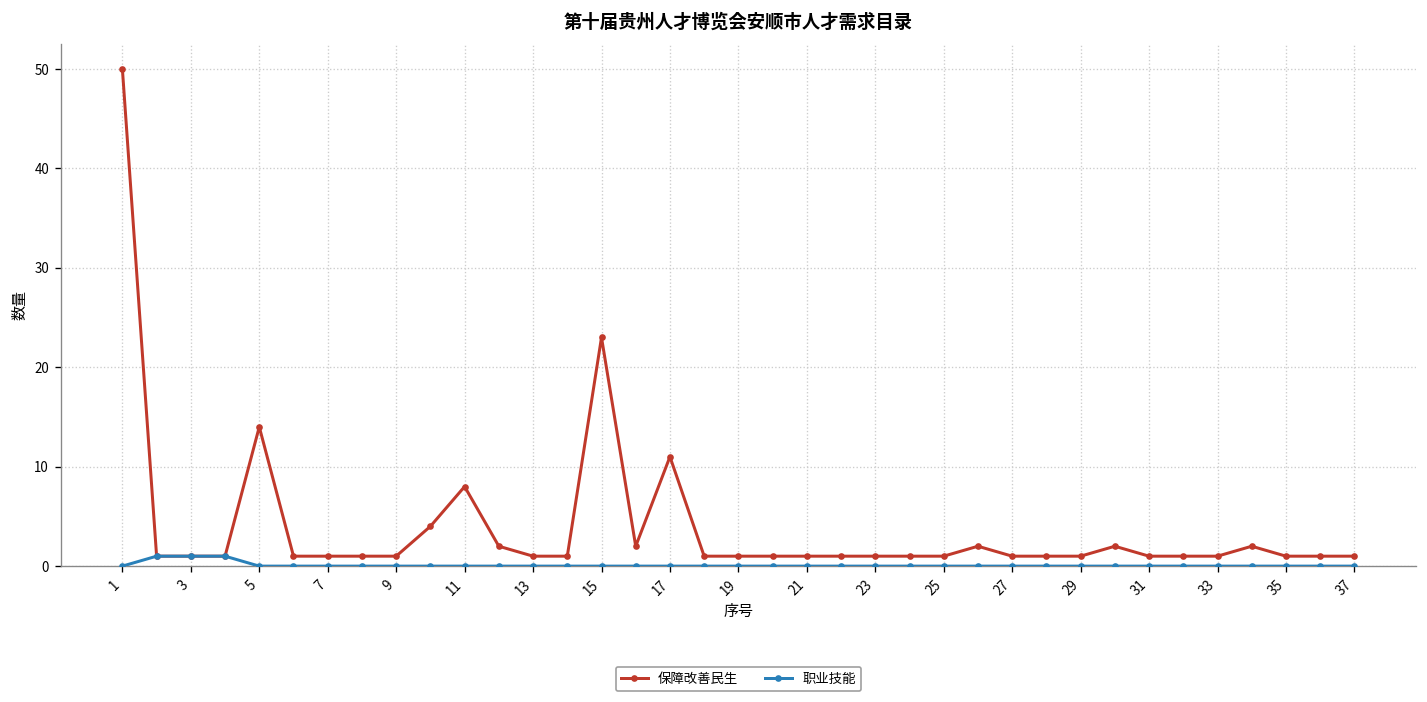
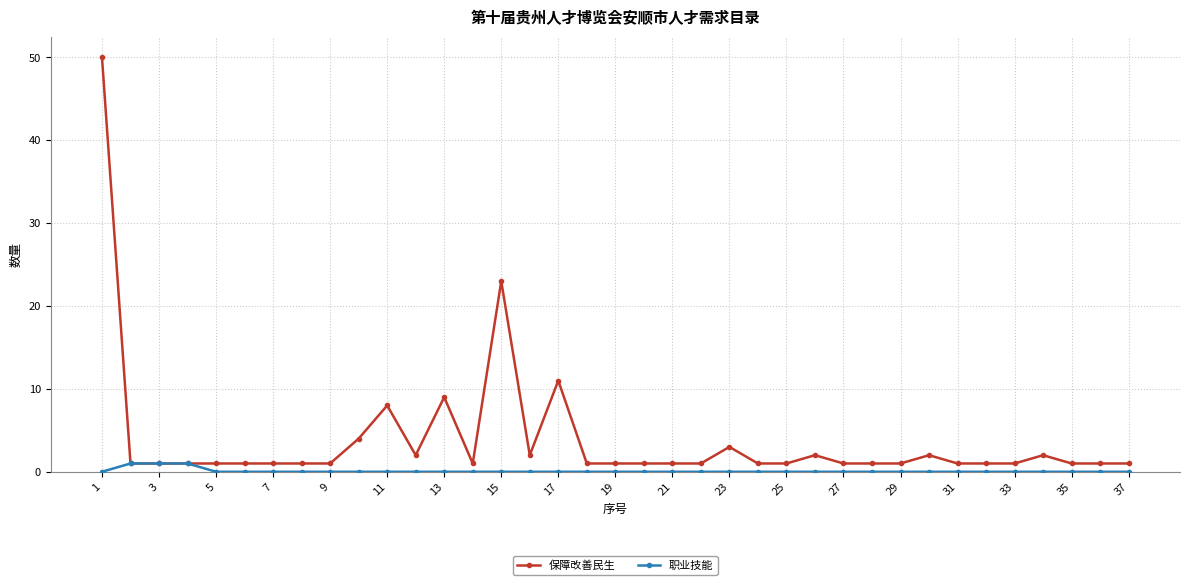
  {
    "保障改善民生": {
      "1": 50,
-     "5": 14,
+     "5": 1,
      "7": 1,
      "9": 1,
      "11": 8,
-     "13": 1,
+     "13": 9,
      "15": 23,
      "17": 11,
      "19": 1,
      "21": 1,
-     "23": 1,
+     "23": 3,
      "25": 1,
      "27": 1,
      "29": 1,
      "31": 1,
      "33": 1,
      "35": 1,
      "37": 1
    },
    "职业技能": {
      "1": 0,
      "5": 0,
      "7": 0,
      "9": 0,
      "11": 0,
      "13": 0,
      "15": 0,
      "17": 0,
      "19": 0,
      "21": 0,
      "23": 0,
      "25": 0,
      "27": 0,
      "29": 0,
      "31": 0,
      "33": 0,
      "35": 0,
      "37": 0
    }
  }
